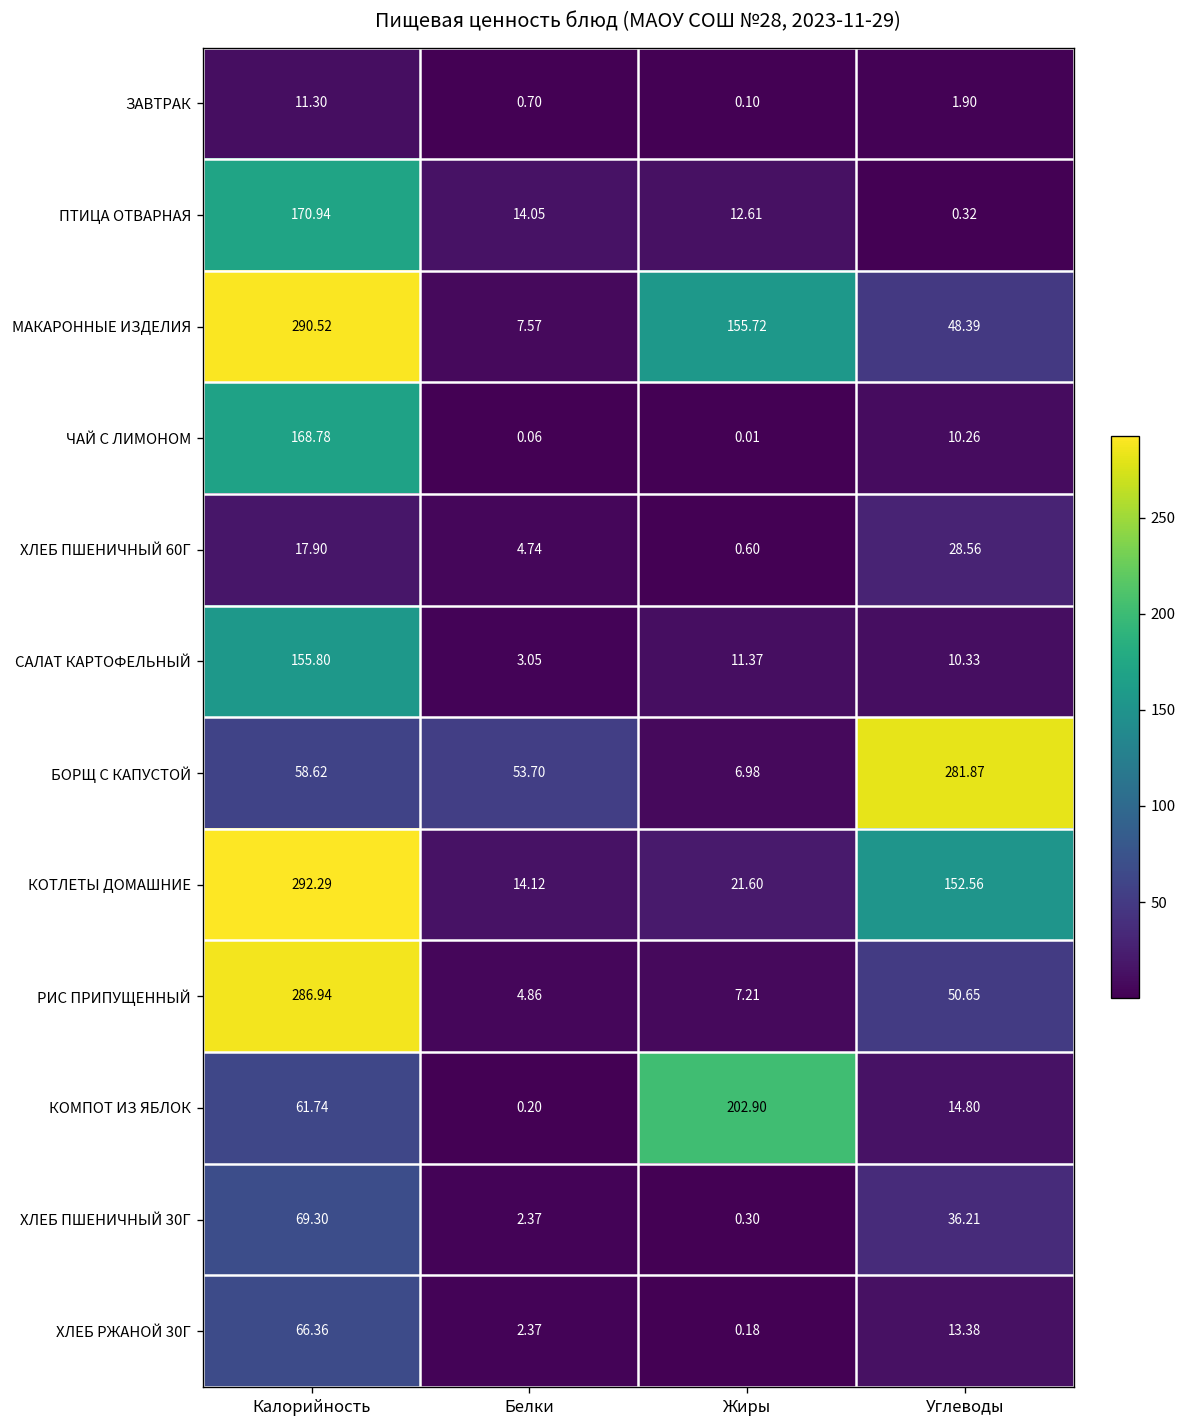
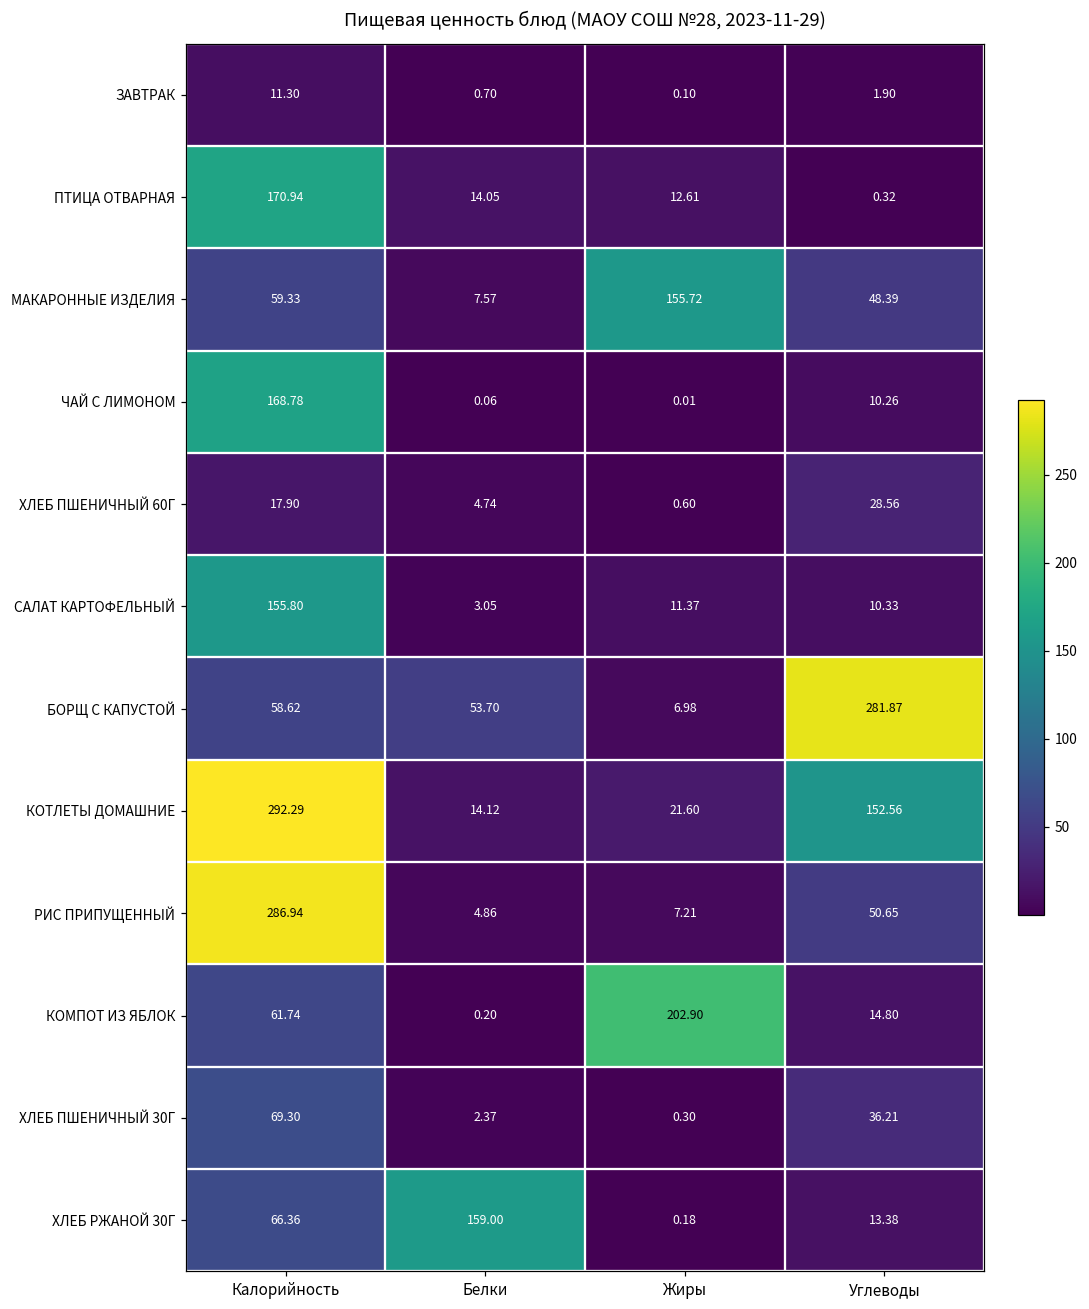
  {
    "ЗАВТРАК": {
      "Калорийность": 11.30,
      "Белки": 0.70,
      "Жиры": 0.10,
      "Углеводы": 1.90
    },
    "ПТИЦА ОТВАРНАЯ": {
      "Калорийность": 170.94,
      "Белки": 14.05,
      "Жиры": 12.61,
      "Углеводы": 0.32
    },
    "МАКАРОННЫЕ ИЗДЕЛИЯ": {
-     "Калорийность": 290.52,
+     "Калорийность": 59.33,
      "Белки": 7.57,
      "Жиры": 155.72,
      "Углеводы": 48.39
    },
    "ЧАЙ С ЛИМОНОМ": {
      "Калорийность": 168.78,
      "Белки": 0.06,
      "Жиры": 0.01,
      "Углеводы": 10.26
    },
    "ХЛЕБ ПШЕНИЧНЫЙ 60Г": {
      "Калорийность": 17.90,
      "Белки": 4.74,
      "Жиры": 0.60,
      "Углеводы": 28.56
    },
    "САЛАТ КАРТОФЕЛЬНЫЙ": {
      "Калорийность": 155.80,
      "Белки": 3.05,
      "Жиры": 11.37,
      "Углеводы": 10.33
    },
    "БОРЩ С КАПУСТОЙ": {
      "Калорийность": 58.62,
      "Белки": 53.70,
      "Жиры": 6.98,
      "Углеводы": 281.87
    },
    "КОТЛЕТЫ ДОМАШНИЕ": {
      "Калорийность": 292.29,
      "Белки": 14.12,
      "Жиры": 21.60,
      "Углеводы": 152.56
    },
    "РИС ПРИПУЩЕННЫЙ": {
      "Калорийность": 286.94,
      "Белки": 4.86,
      "Жиры": 7.21,
      "Углеводы": 50.65
    },
    "КОМПОТ ИЗ ЯБЛОК": {
      "Калорийность": 61.74,
      "Белки": 0.20,
      "Жиры": 202.90,
      "Углеводы": 14.80
    },
    "ХЛЕБ ПШЕНИЧНЫЙ 30Г": {
      "Калорийность": 69.30,
      "Белки": 2.37,
      "Жиры": 0.30,
      "Углеводы": 36.21
    },
    "ХЛЕБ РЖАНОЙ 30Г": {
      "Калорийность": 66.36,
-     "Белки": 2.37,
+     "Белки": 159.00,
      "Жиры": 0.18,
      "Углеводы": 13.38
    }
  }
